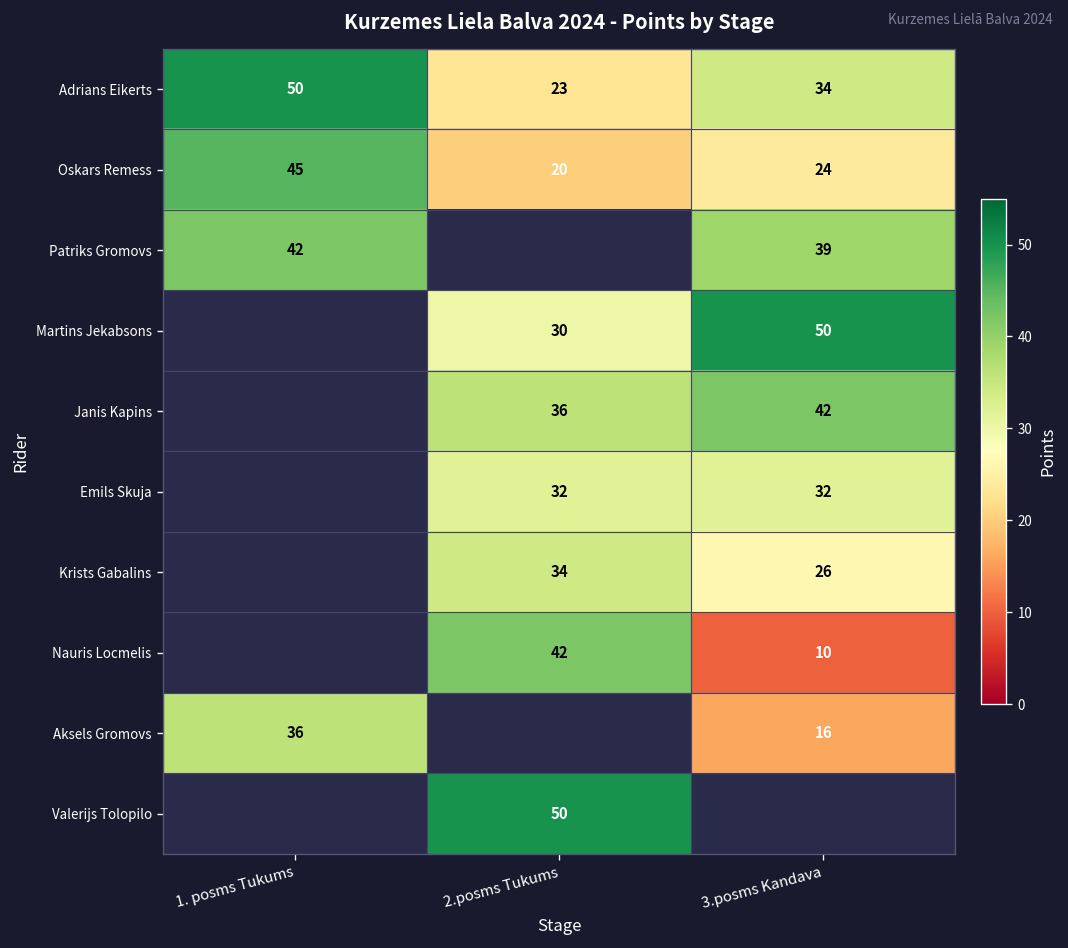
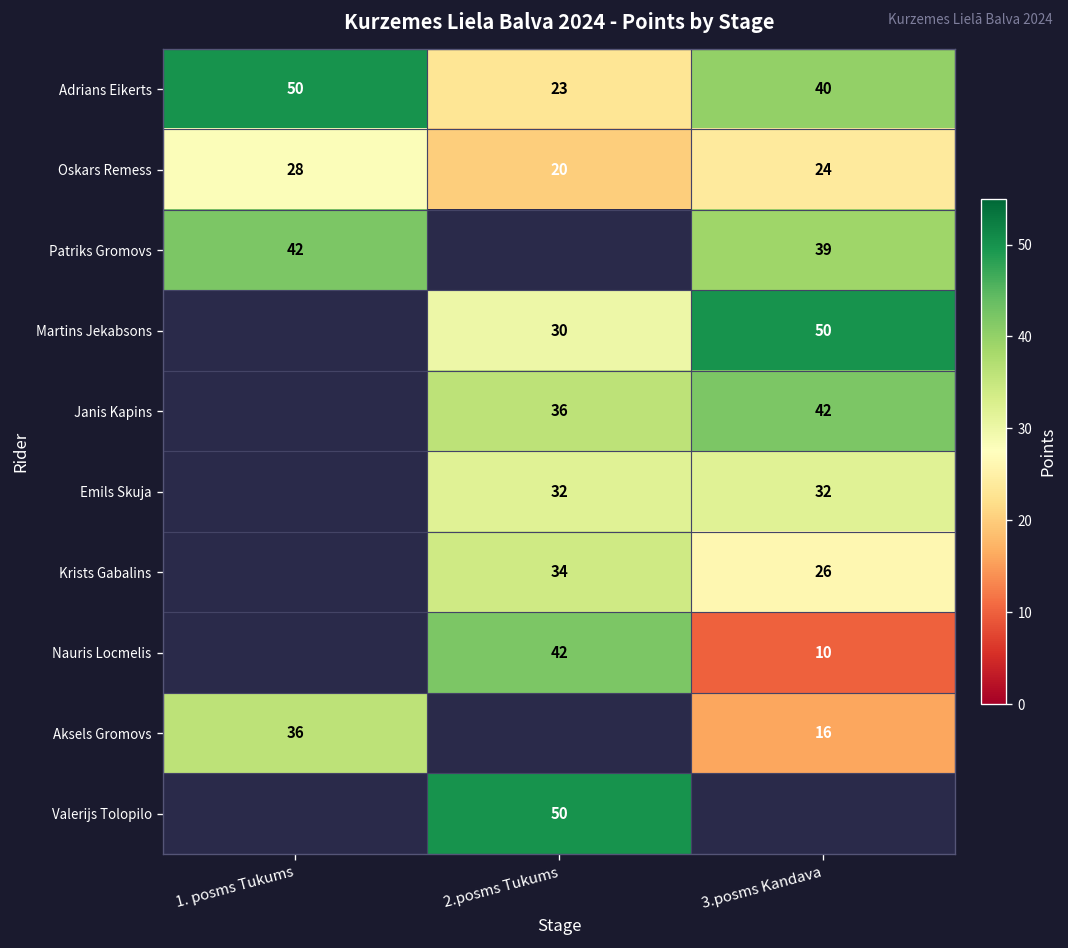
  {
    "Adrians Eikerts": {
      "1. posms Tukums": 50,
      "2.posms Tukums": 23,
-     "3.posms Kandava": 34
+     "3.posms Kandava": 40
    },
    "Oskars Remess": {
-     "1. posms Tukums": 45,
+     "1. posms Tukums": 28,
      "2.posms Tukums": 20,
      "3.posms Kandava": 24
    },
    "Patriks Gromovs": {
      "1. posms Tukums": 42,
      "3.posms Kandava": 39
    },
    "Martins Jekabsons": {
      "2.posms Tukums": 30,
      "3.posms Kandava": 50
    },
    "Janis Kapins": {
      "2.posms Tukums": 36,
      "3.posms Kandava": 42
    },
    "Emils Skuja": {
      "2.posms Tukums": 32,
      "3.posms Kandava": 32
    },
    "Krists Gabalins": {
      "2.posms Tukums": 34,
      "3.posms Kandava": 26
    },
    "Nauris Locmelis": {
      "2.posms Tukums": 42,
      "3.posms Kandava": 10
    },
    "Aksels Gromovs": {
      "1. posms Tukums": 36,
      "3.posms Kandava": 16
    },
    "Valerijs Tolopilo": {
      "2.posms Tukums": 50
    }
  }
